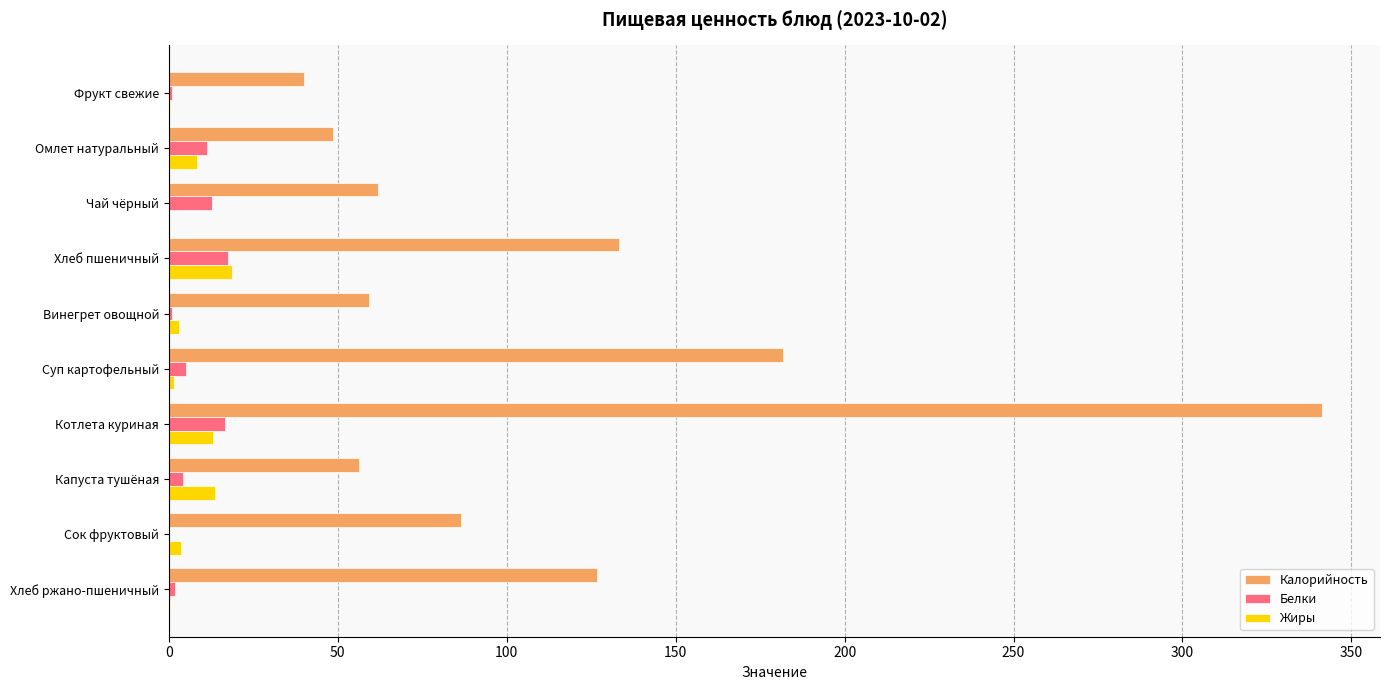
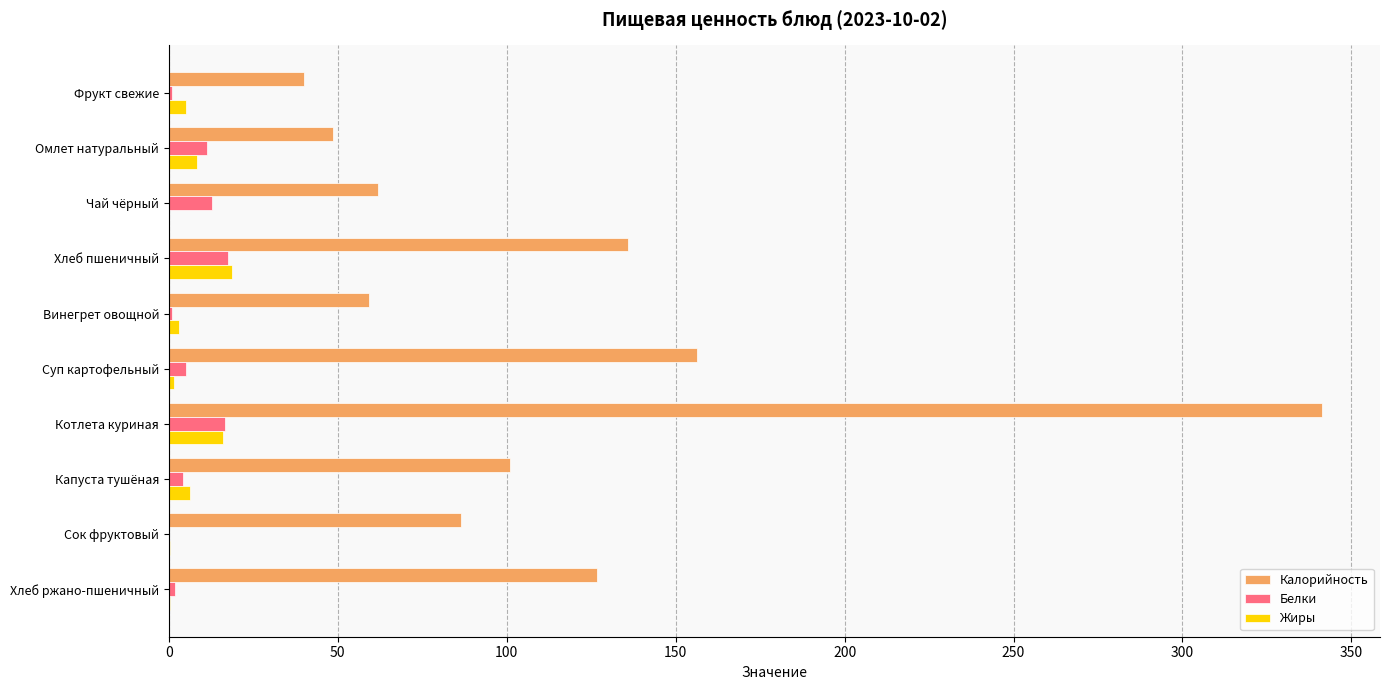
  {
    "Калорийность": {
      "Фрукт свежие": 40,
      "Омлет натуральный": 49,
      "Чай чёрный": 62,
-     "Хлеб пшеничный": 133,
+     "Хлеб пшеничный": 136,
      "Винегрет овощной": 59,
-     "Суп картофельный": 182,
+     "Суп картофельный": 156,
      "Котлета куриная": 341,
-     "Капуста тушёная": 56,
+     "Капуста тушёная": 101,
      "Сок фруктовый": 86,
      "Хлеб ржано-пшеничный": 127
    },
    "Белки": {
      "Фрукт свежие": 1,
      "Омлет натуральный": 11,
      "Чай чёрный": 13,
      "Хлеб пшеничный": 18,
      "Винегрет овощной": 1,
      "Суп картофельный": 5,
      "Котлета куриная": 17,
      "Капуста тушёная": 4,
      "Сок фруктовый": 0,
      "Хлеб ржано-пшеничный": 2
    },
    "Жиры": {
-     "Фрукт свежие": 0,
+     "Фрукт свежие": 5,
      "Омлет натуральный": 8,
      "Хлеб пшеничный": 19,
      "Винегрет овощной": 3,
      "Суп картофельный": 2,
-     "Котлета куриная": 13,
-     "Капуста тушёная": 14,
-     "Сок фруктовый": 4
+     "Котлета куриная": 16,
+     "Капуста тушёная": 6,
+     "Сок фруктовый": 0
    }
  }
